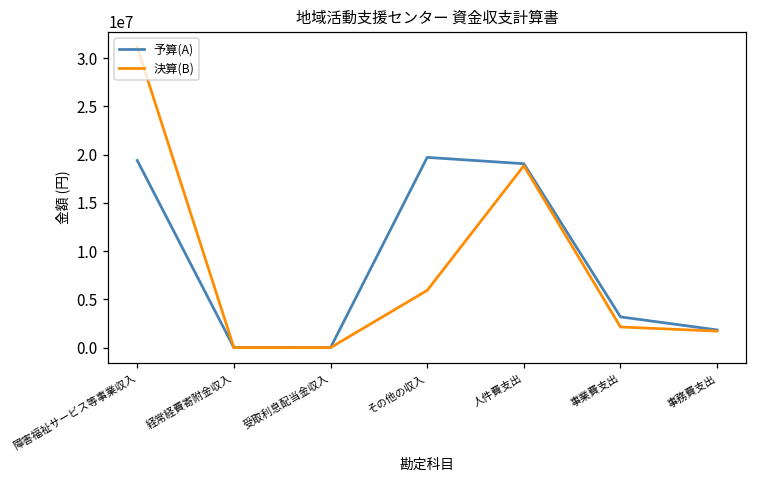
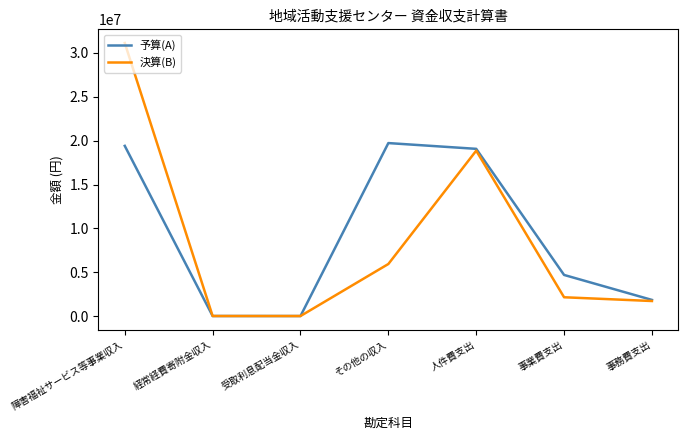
  {
    "予算(A)": {
      "障害福祉サービス等事業収入": 19000000,
      "その他の収入": 20000000,
-     "事業費支出": 3000000
+     "事業費支出": 5000000
    },
    "決算(B)": {
      "その他の収入": 6000000,
      "事業費支出": 2000000
    }
  }
